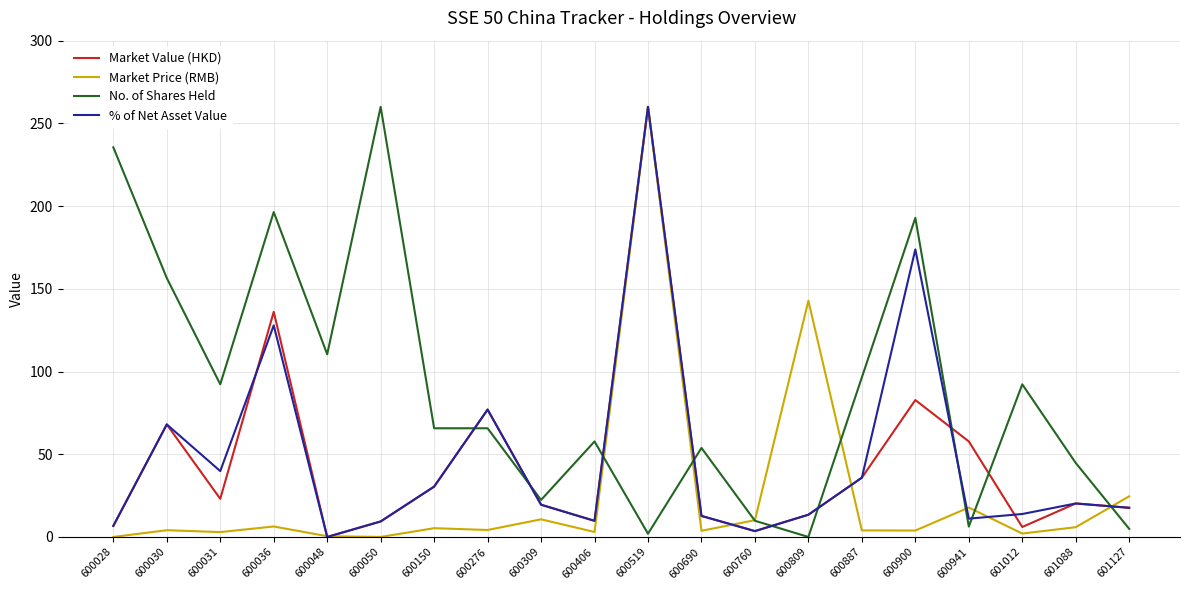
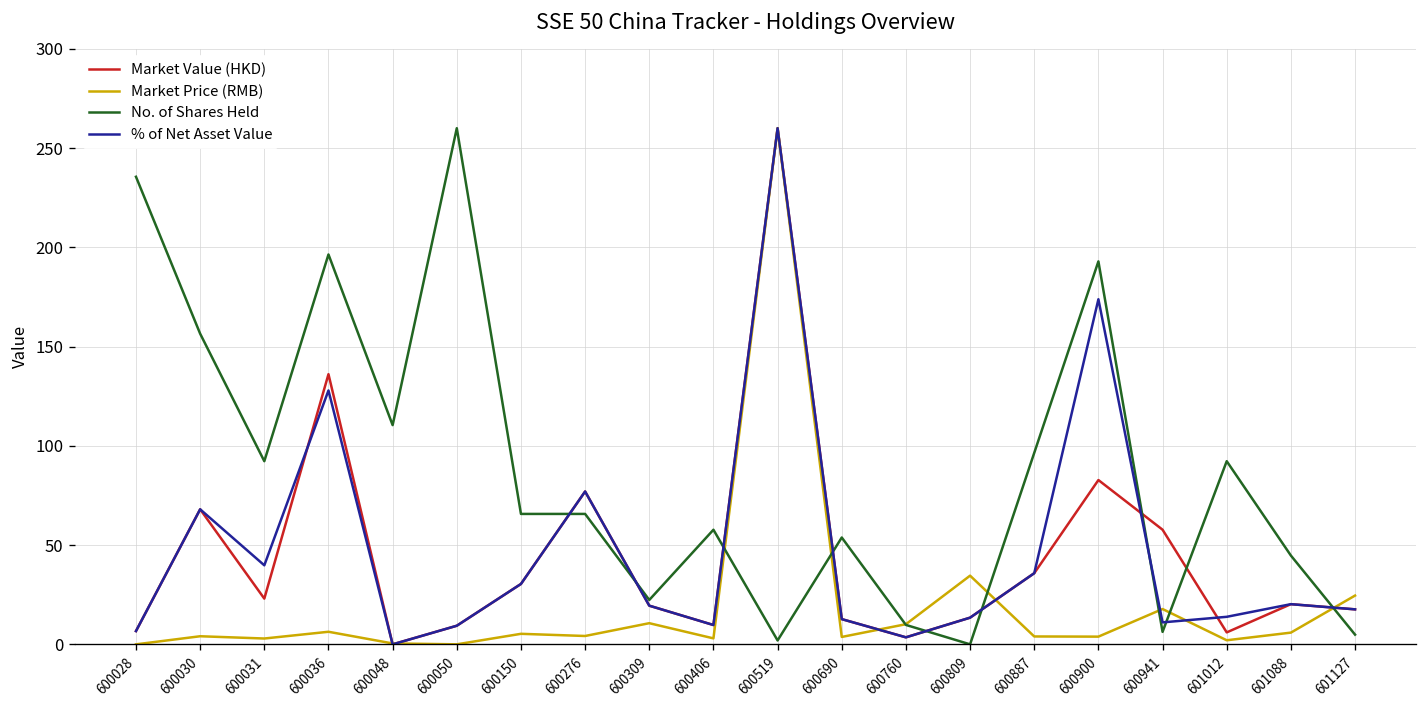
  {
    "Market Value (HKD)": {
      "600031": 23,
      "600036": 136,
      "600900": 83,
      "600941": 58,
      "601012": 6
    },
    "Market Price (RMB)": {
      "600028": 0,
      "600030": 4,
      "600031": 3,
      "600036": 6,
      "600050": 0,
      "600150": 5,
      "600276": 4,
      "600309": 11,
      "600406": 3,
      "600690": 4,
-     "600809": 143,
+     "600809": 35,
      "600887": 4,
      "600900": 4,
      "600941": 18,
      "601012": 2,
      "601088": 6,
      "601127": 25
    },
    "No. of Shares Held": {
      "600028": 236,
      "600030": 156,
      "600031": 92,
      "600036": 196,
      "600048": 110,
      "600050": 260,
      "600150": 66,
      "600276": 66,
      "600309": 22,
      "600406": 58,
      "600519": 2,
      "600690": 54,
      "600809": 0,
      "600887": 96,
      "600900": 193,
      "600941": 6,
      "601012": 92,
      "601088": 45,
      "601127": 5
    },
    "% of Net Asset Value": {
      "600031": 40,
      "600036": 128,
      "600900": 174,
      "600941": 11,
      "601012": 14
    }
  }
